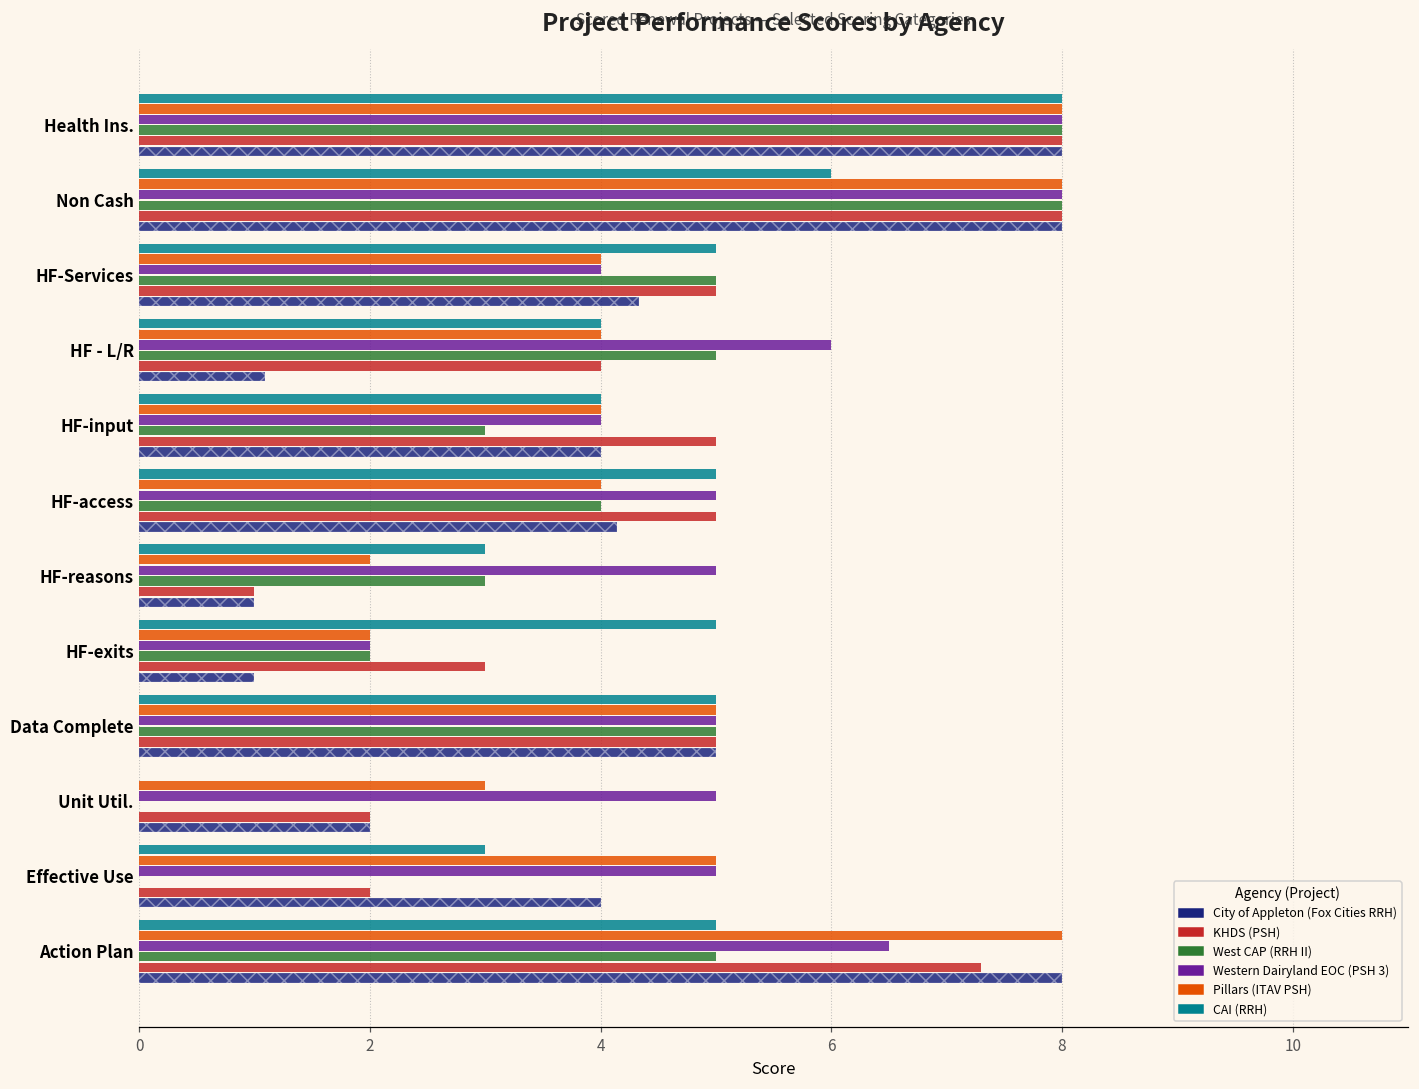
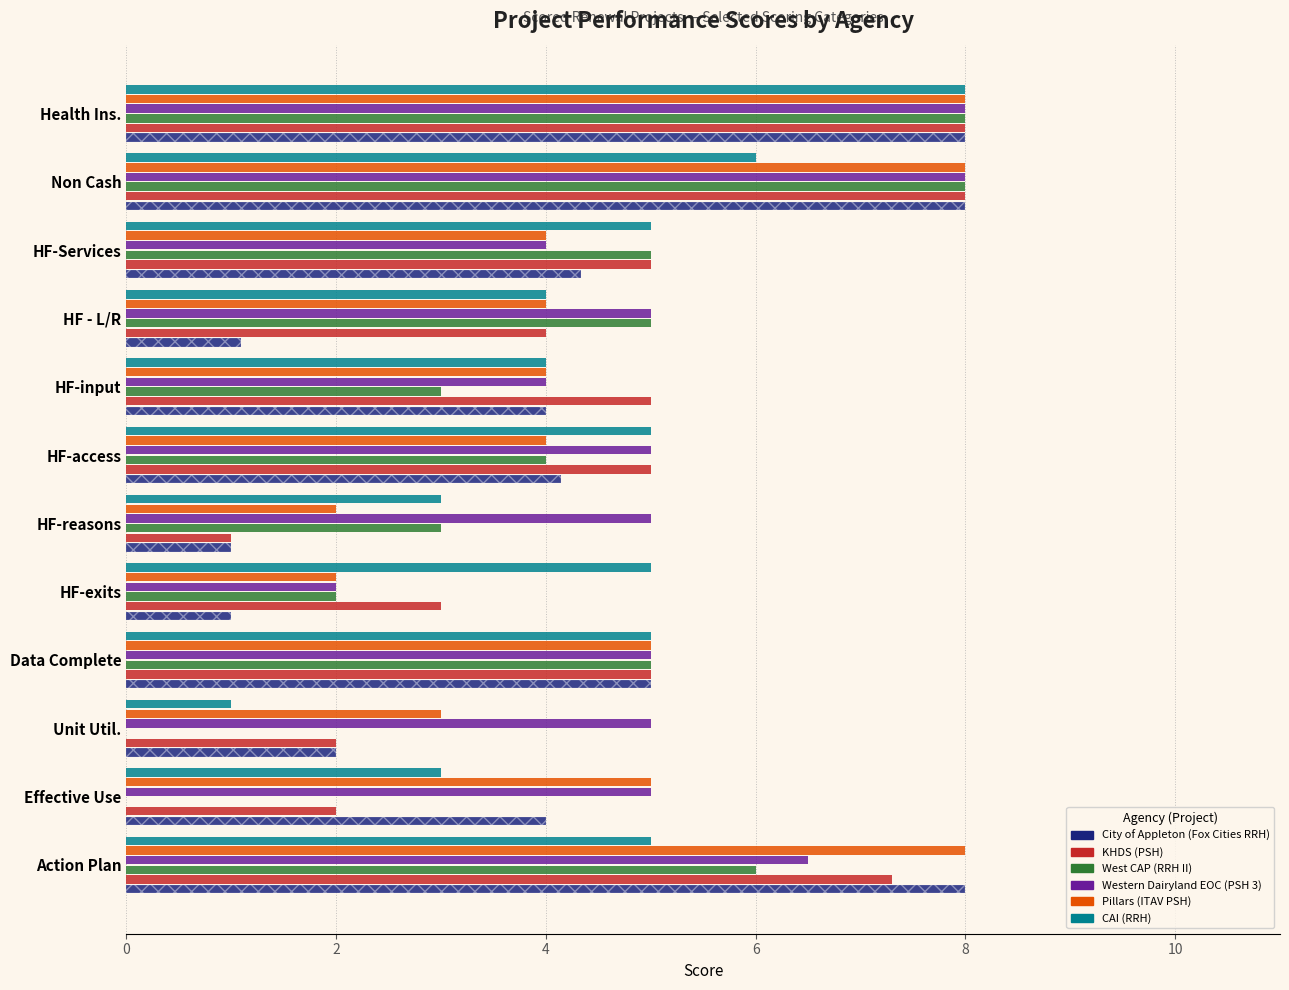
  {
    "City of Appleton (Fox Cities RRH)": {
      "Health Ins.": 8,
      "Non Cash": 8,
      "HF-Services": 4.33,
      "HF - L/R": 1.09,
      "HF-input": 4,
      "HF-access": 4.14,
      "HF-reasons": 1,
      "HF-exits": 1,
      "Data Complete": 5,
      "Unit Util.": 2,
      "Effective Use": 4,
      "Action Plan": 8
    },
    "KHDS (PSH)": {
      "Health Ins.": 8,
      "Non Cash": 8,
      "HF-Services": 5,
      "HF - L/R": 4,
      "HF-input": 5,
      "HF-access": 5,
      "HF-reasons": 1,
      "HF-exits": 3,
      "Data Complete": 5,
      "Unit Util.": 2,
      "Effective Use": 2,
      "Action Plan": 7.30
    },
    "West CAP (RRH II)": {
      "Health Ins.": 8,
      "Non Cash": 8,
      "HF-Services": 5,
      "HF - L/R": 5,
      "HF-input": 3,
      "HF-access": 4,
      "HF-reasons": 3,
      "HF-exits": 2,
      "Data Complete": 5,
      "Unit Util.": 0,
      "Effective Use": 0,
-     "Action Plan": 5
+     "Action Plan": 6
    },
    "Western Dairyland EOC (PSH 3)": {
      "Health Ins.": 8,
      "Non Cash": 8,
      "HF-Services": 4,
-     "HF - L/R": 6,
+     "HF - L/R": 5,
      "HF-input": 4,
      "HF-access": 5,
      "HF-reasons": 5,
      "HF-exits": 2,
      "Data Complete": 5,
      "Unit Util.": 5,
      "Effective Use": 5,
      "Action Plan": 6.50
    },
    "Pillars (ITAV PSH)": {
      "Health Ins.": 8,
      "Non Cash": 8,
      "HF-Services": 4,
      "HF - L/R": 4,
      "HF-input": 4,
      "HF-access": 4,
      "HF-reasons": 2,
      "HF-exits": 2,
      "Data Complete": 5,
      "Unit Util.": 3,
      "Effective Use": 5,
      "Action Plan": 8
    },
    "CAI (RRH)": {
      "Health Ins.": 8,
      "Non Cash": 6,
      "HF-Services": 5,
      "HF - L/R": 4,
      "HF-input": 4,
      "HF-access": 5,
      "HF-reasons": 3,
      "HF-exits": 5,
      "Data Complete": 5,
-     "Unit Util.": 0,
+     "Unit Util.": 1,
      "Effective Use": 3,
      "Action Plan": 5
    }
  }
